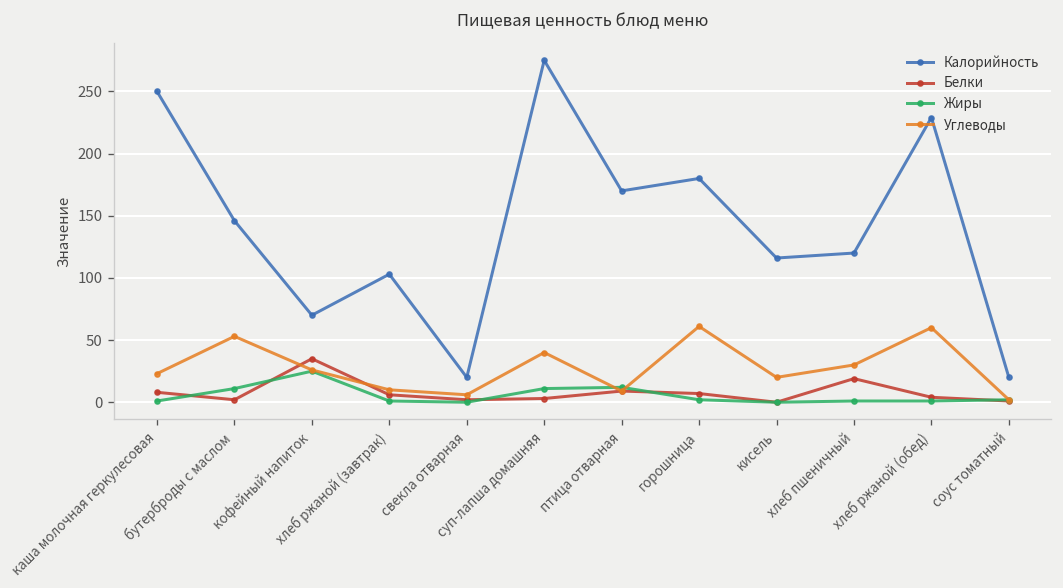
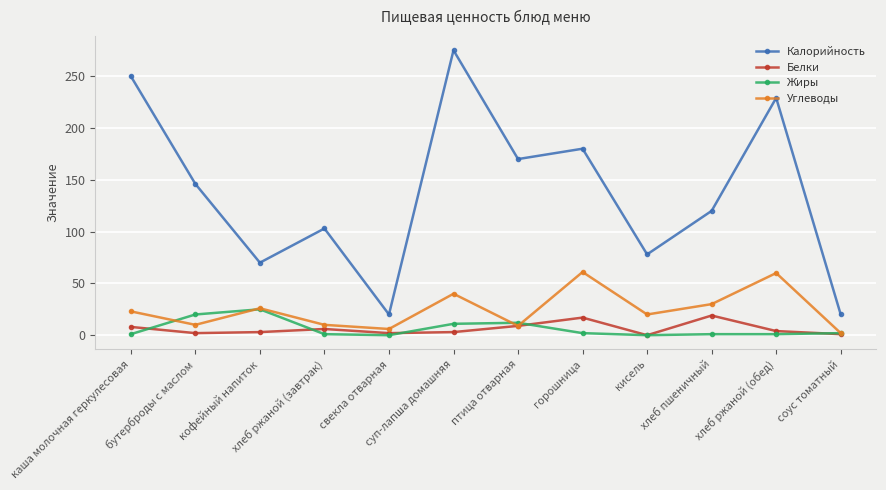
  {
    "Калорийность": {
      "каша молочная геркулесовая": 250,
      "бутерброды с маслом": 146,
      "кофейный напиток": 70,
      "хлеб ржаной (завтрак)": 103,
      "свекла отварная": 20,
      "суп-лапша домашняя": 275,
      "птица отварная": 170,
      "горошница": 180,
-     "кисель": 116,
+     "кисель": 78,
      "хлеб пшеничный": 120,
      "хлеб ржаной (обед)": 229,
      "соус томатный": 20
    },
    "Белки": {
      "каша молочная геркулесовая": 8,
      "бутерброды с маслом": 2,
-     "кофейный напиток": 35,
+     "кофейный напиток": 3,
      "хлеб ржаной (завтрак)": 6,
      "суп-лапша домашняя": 3,
-     "горошница": 7,
+     "горошница": 17,
      "хлеб пшеничный": 19,
      "хлеб ржаной (обед)": 4
    },
    "Жиры": {
      "каша молочная геркулесовая": 1,
-     "бутерброды с маслом": 11,
+     "бутерброды с маслом": 20,
      "хлеб ржаной (завтрак)": 1,
      "суп-лапша домашняя": 11,
      "птица отварная": 12,
      "горошница": 2,
      "хлеб пшеничный": 1,
      "хлеб ржаной (обед)": 1
    },
    "Углеводы": {
      "каша молочная геркулесовая": 23,
-     "бутерброды с маслом": 53,
+     "бутерброды с маслом": 10,
      "хлеб ржаной (завтрак)": 10,
      "свекла отварная": 6,
      "суп-лапша домашняя": 40,
      "горошница": 61,
      "кисель": 20,
      "хлеб пшеничный": 30,
      "хлеб ржаной (обед)": 60
    }
  }
